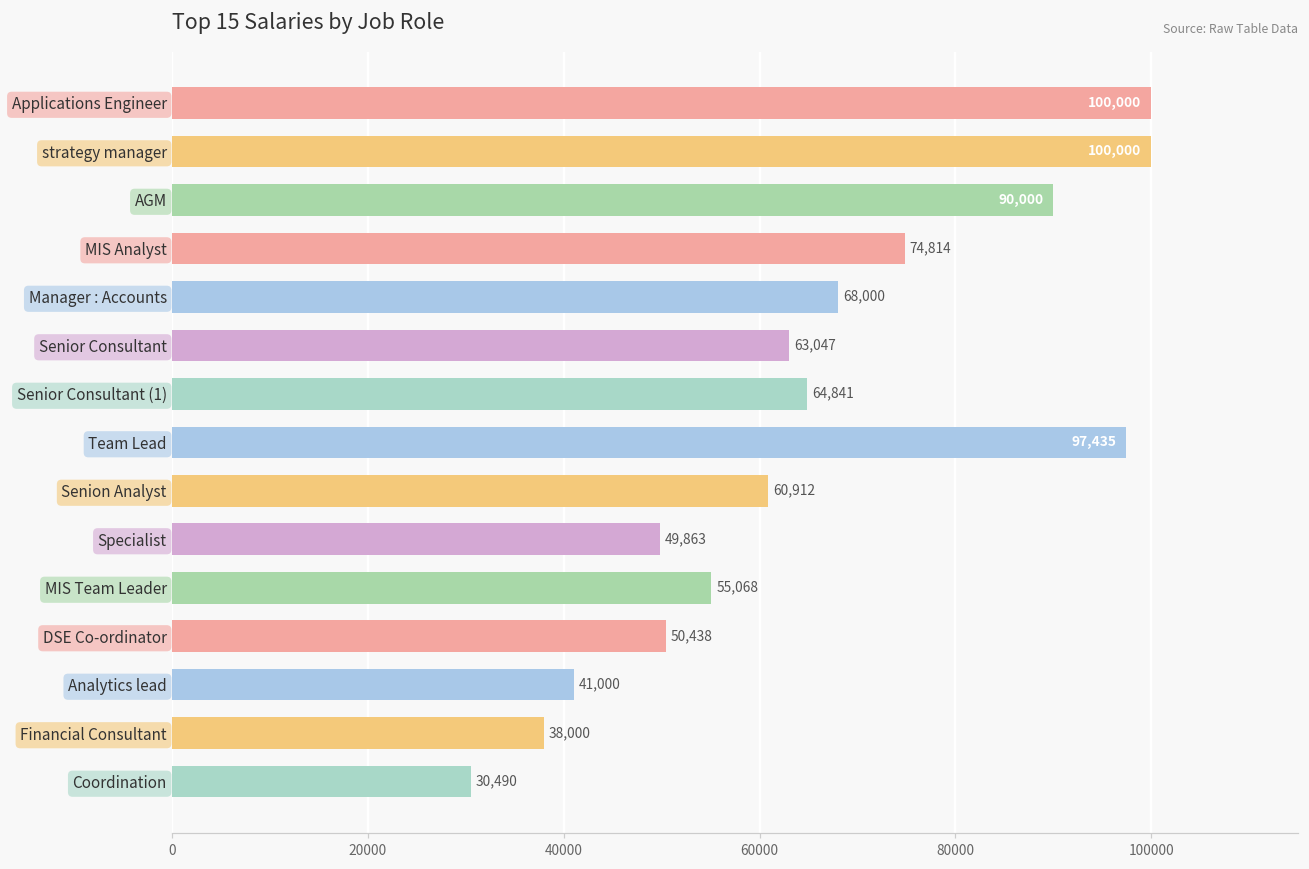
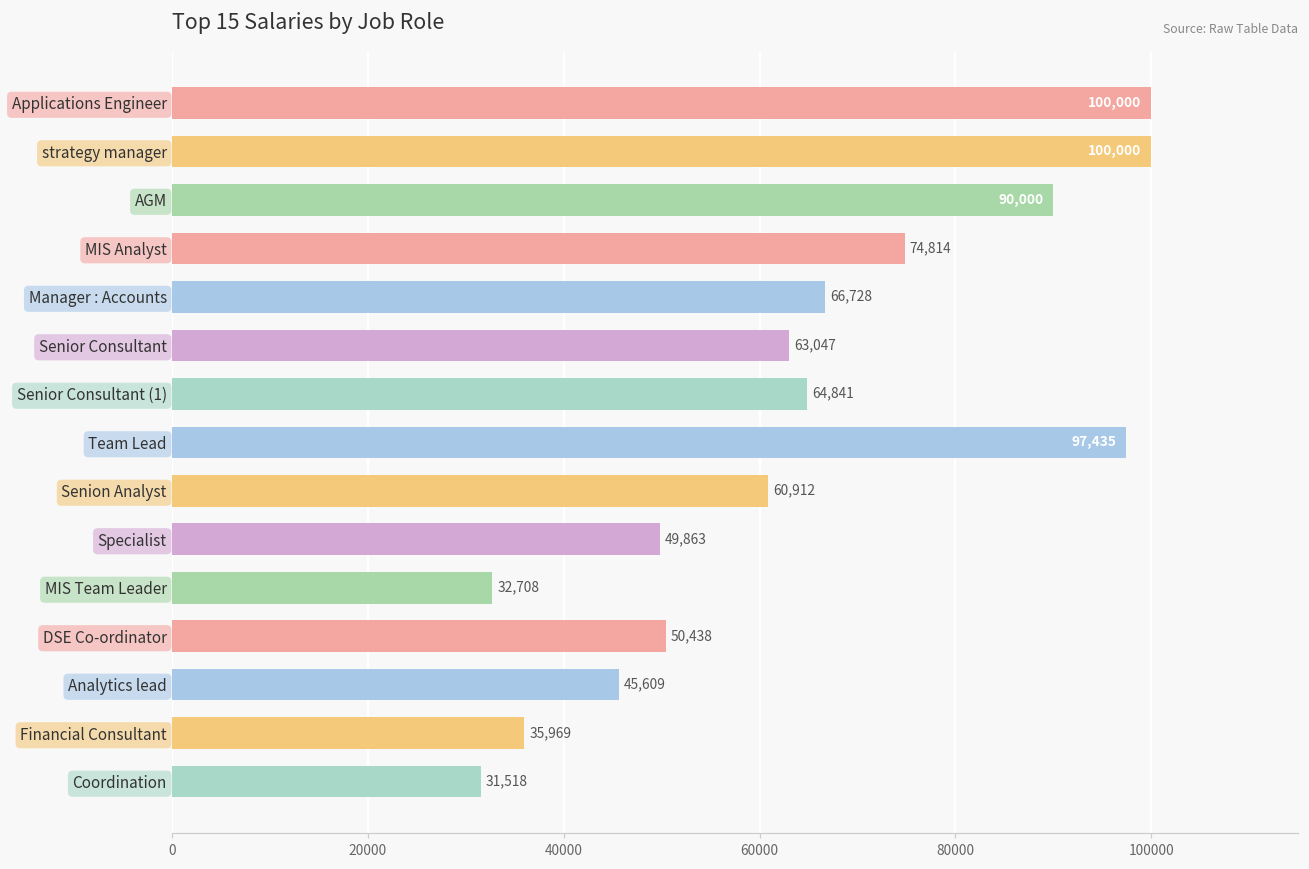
  {
    "Applications Engineer": "100,000",
    "strategy manager": "100,000",
    "AGM": "90,000",
    "MIS Analyst": "74,814",
-   "Manager : Accounts": "68,000",
+   "Manager : Accounts": "66,728",
    "Senior Consultant": "63,047",
    "Senior Consultant (1)": "64,841",
    "Team Lead": "97,435",
    "Senion Analyst": "60,912",
    "Specialist": "49,863",
-   "MIS Team Leader": "55,068",
+   "MIS Team Leader": "32,708",
    "DSE Co-ordinator": "50,438",
-   "Analytics lead": "41,000",
-   "Financial Consultant": "38,000",
-   "Coordination": "30,490"
+   "Analytics lead": "45,609",
+   "Financial Consultant": "35,969",
+   "Coordination": "31,518"
  }
